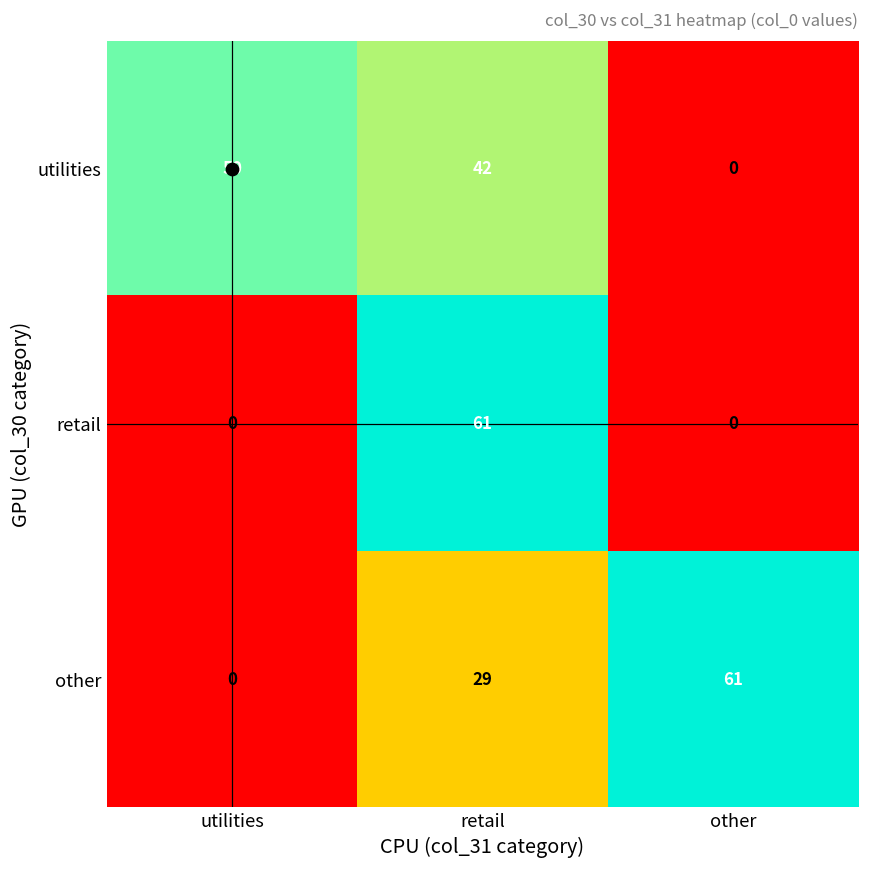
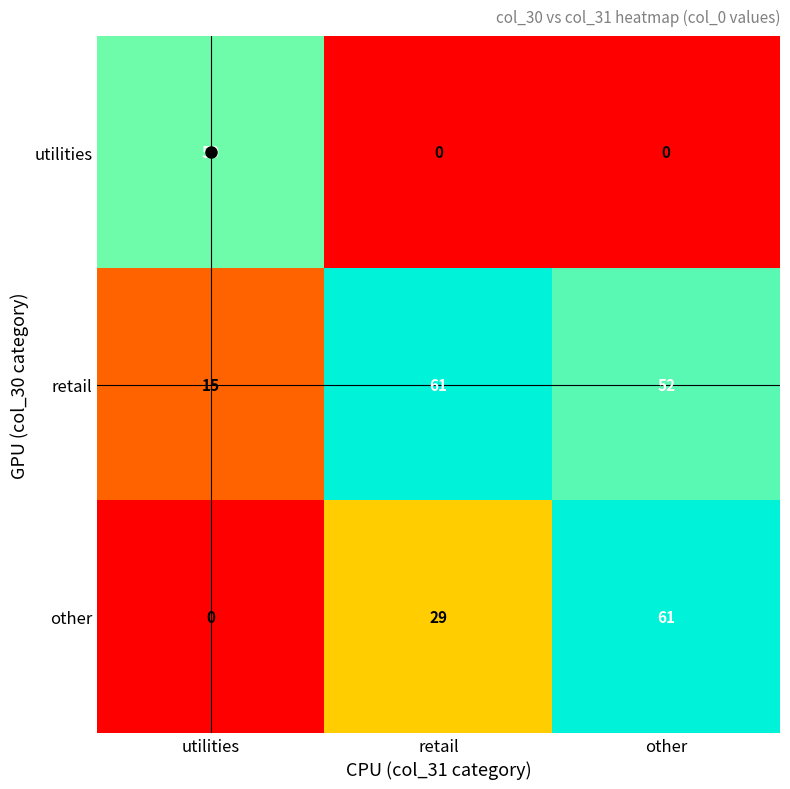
  {
    "utilities": {
-     "retail": 42,
+     "retail": 0,
      "other": 0
    },
    "retail": {
-     "utilities": 0,
+     "utilities": 15,
      "retail": 61,
-     "other": 0
+     "other": 52
    },
    "other": {
      "utilities": 0,
      "retail": 29,
      "other": 61
    }
  }
